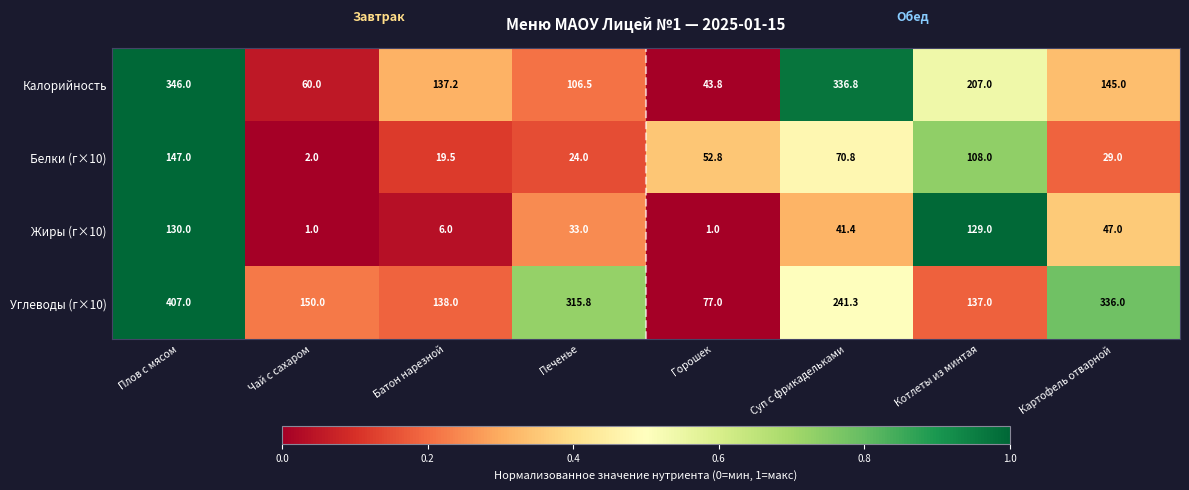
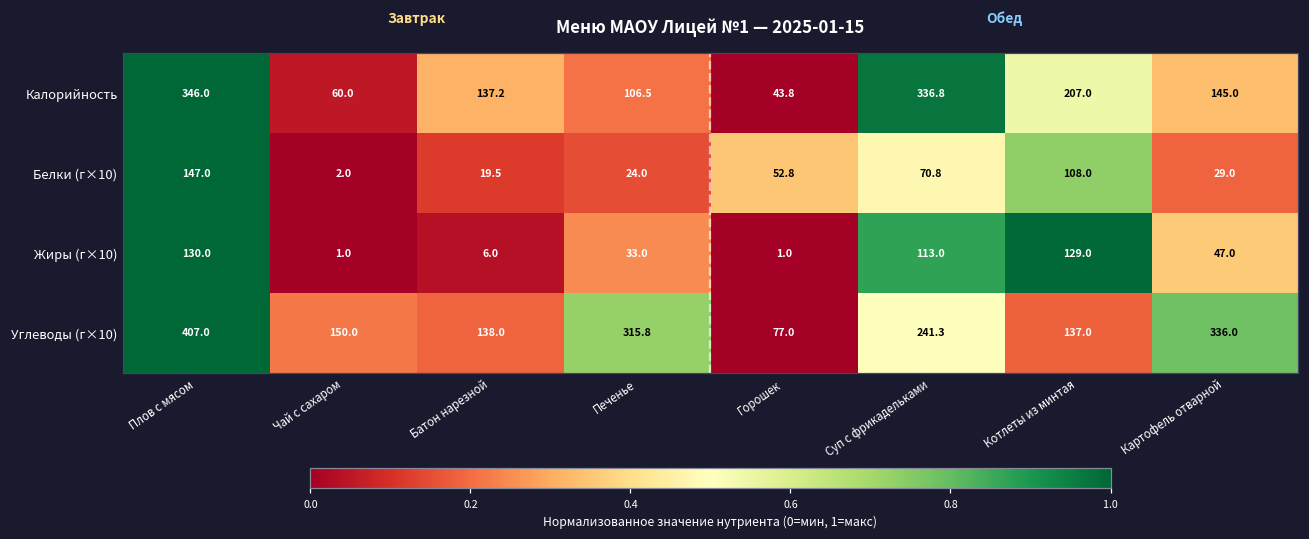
  {
    "Калорийность": {
      "Плов с мясом": 346.0,
      "Чай с сахаром": 60.0,
      "Батон нарезной": 137.2,
      "Печенье": 106.5,
      "Горошек": 43.8,
      "Суп с фрикадельками": 336.8,
      "Котлеты из минтая": 207.0,
      "Картофель отварной": 145.0
    },
    "Белки (г×10)": {
      "Плов с мясом": 147.0,
      "Чай с сахаром": 2.0,
      "Батон нарезной": 19.5,
      "Печенье": 24.0,
      "Горошек": 52.8,
      "Суп с фрикадельками": 70.8,
      "Котлеты из минтая": 108.0,
      "Картофель отварной": 29.0
    },
    "Жиры (г×10)": {
      "Плов с мясом": 130.0,
      "Чай с сахаром": 1.0,
      "Батон нарезной": 6.0,
      "Печенье": 33.0,
      "Горошек": 1.0,
-     "Суп с фрикадельками": 41.4,
+     "Суп с фрикадельками": 113.0,
      "Котлеты из минтая": 129.0,
      "Картофель отварной": 47.0
    },
    "Углеводы (г×10)": {
      "Плов с мясом": 407.0,
      "Чай с сахаром": 150.0,
      "Батон нарезной": 138.0,
      "Печенье": 315.8,
      "Горошек": 77.0,
      "Суп с фрикадельками": 241.3,
      "Котлеты из минтая": 137.0,
      "Картофель отварной": 336.0
    }
  }
